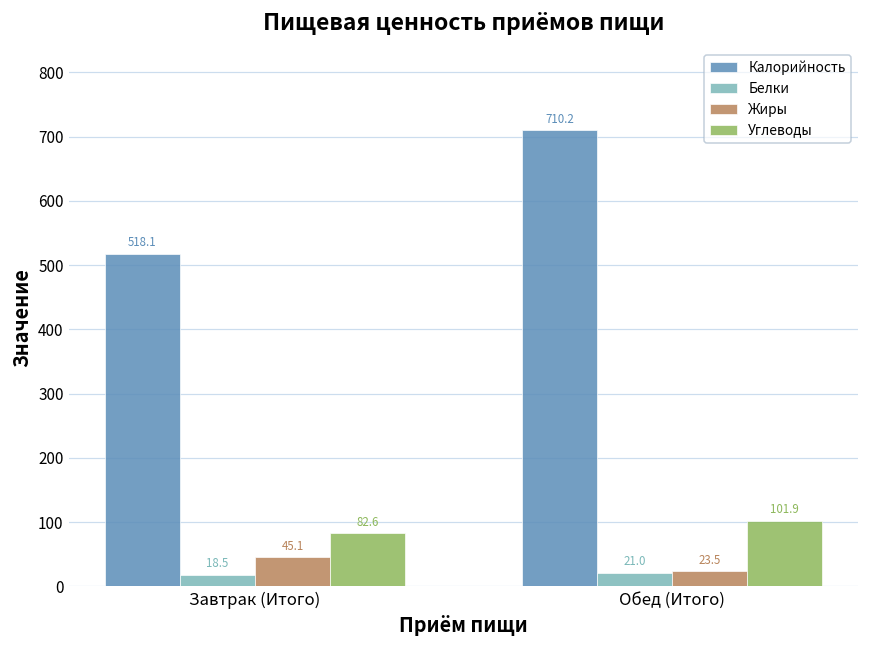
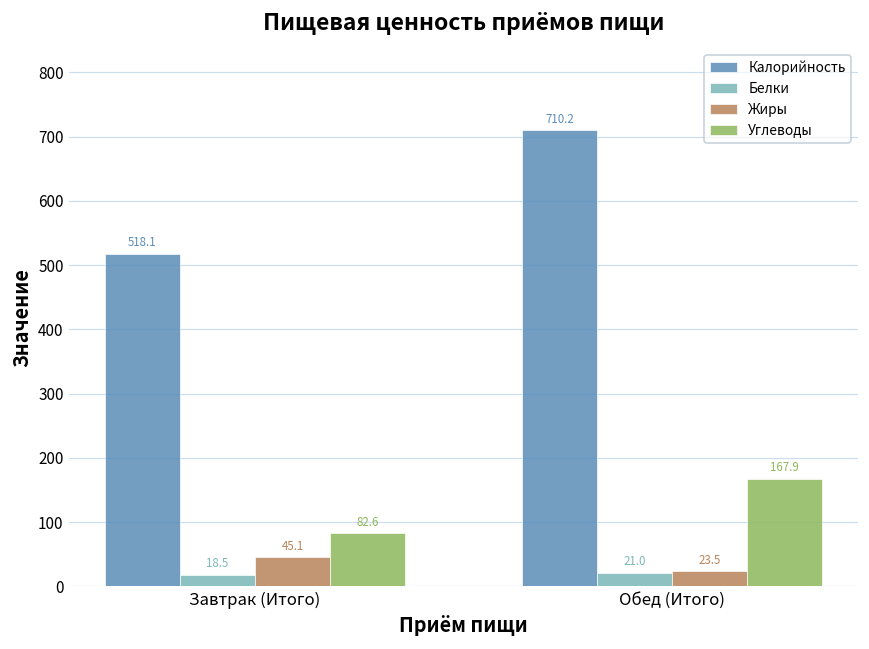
  {
    "Жиры": {
      "Завтрак (Итого)": 45.1,
      "Обед (Итого)": 23.5
    },
    "Углеводы": {
      "Завтрак (Итого)": 82.6,
-     "Обед (Итого)": 101.9
+     "Обед (Итого)": 167.9
    }
  }
